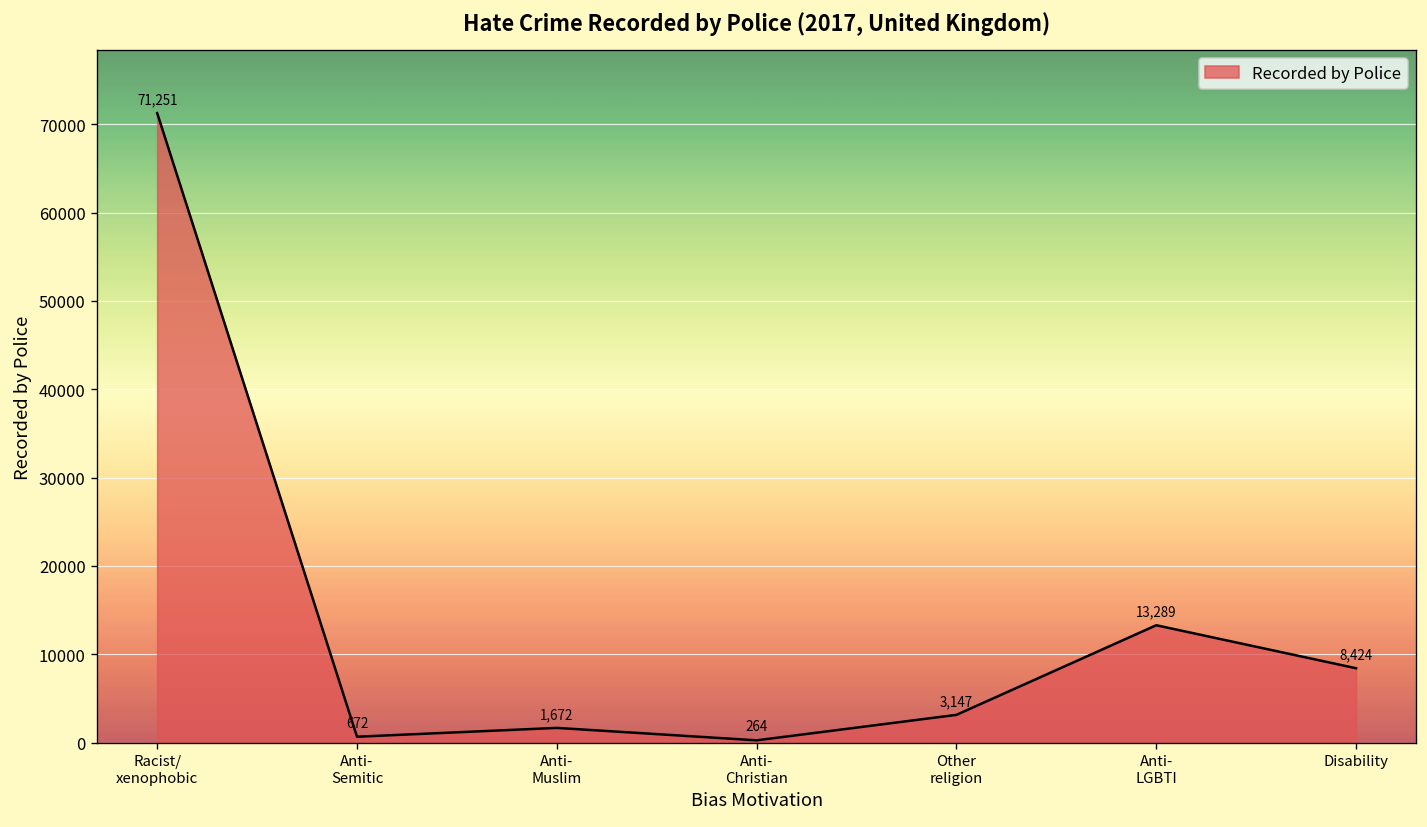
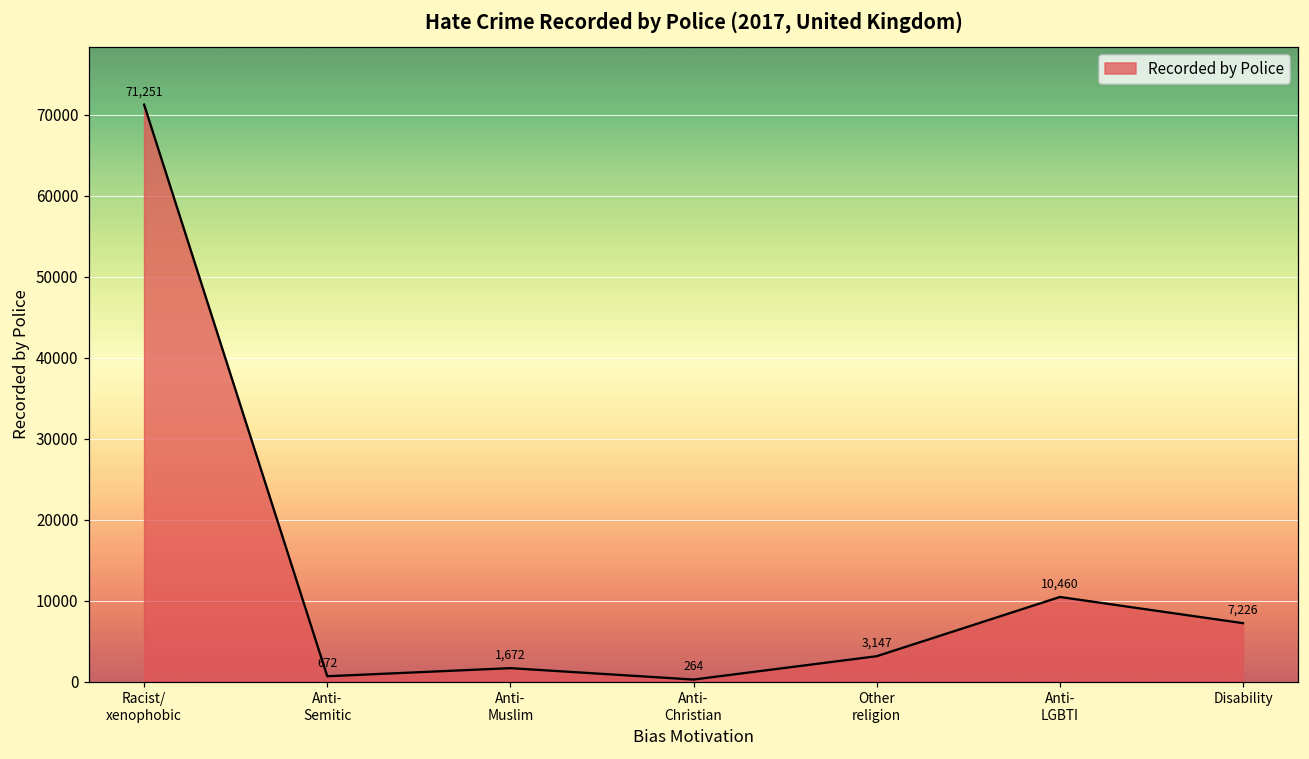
  {
    "Racist/ xenophobic": "71,251",
    "Anti- Semitic": "672",
    "Anti- Muslim": "1,672",
    "Anti- Christian": "264",
    "Other religion": "3,147",
-   "Anti- LGBTI": "13,289",
-   "Disability": "8,424"
+   "Anti- LGBTI": "10,460",
+   "Disability": "7,226"
  }
